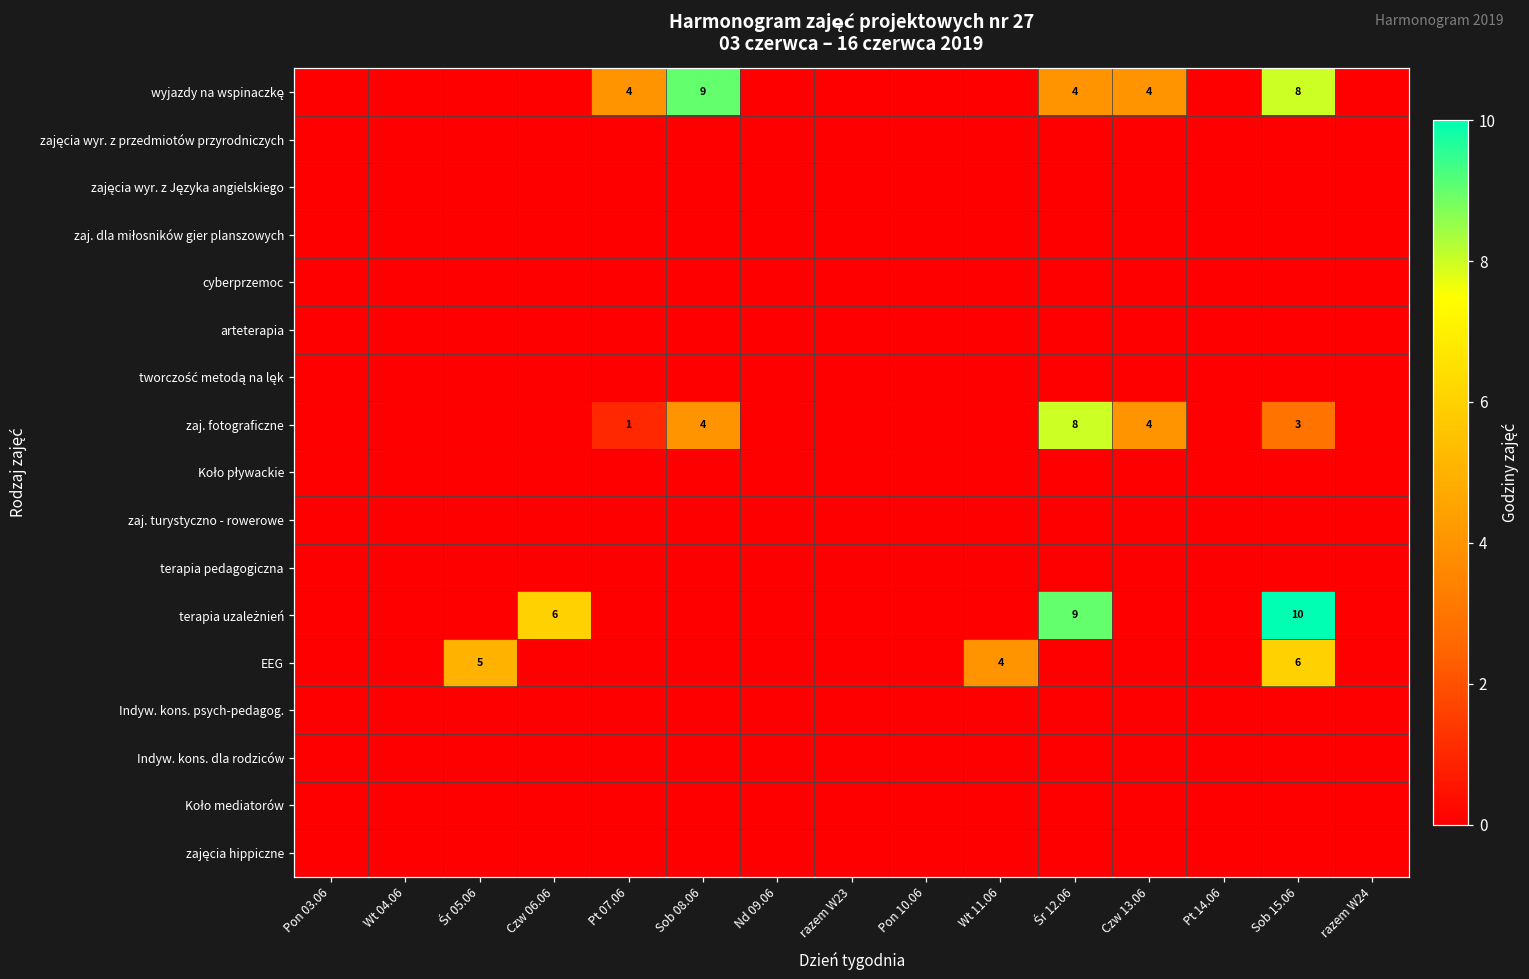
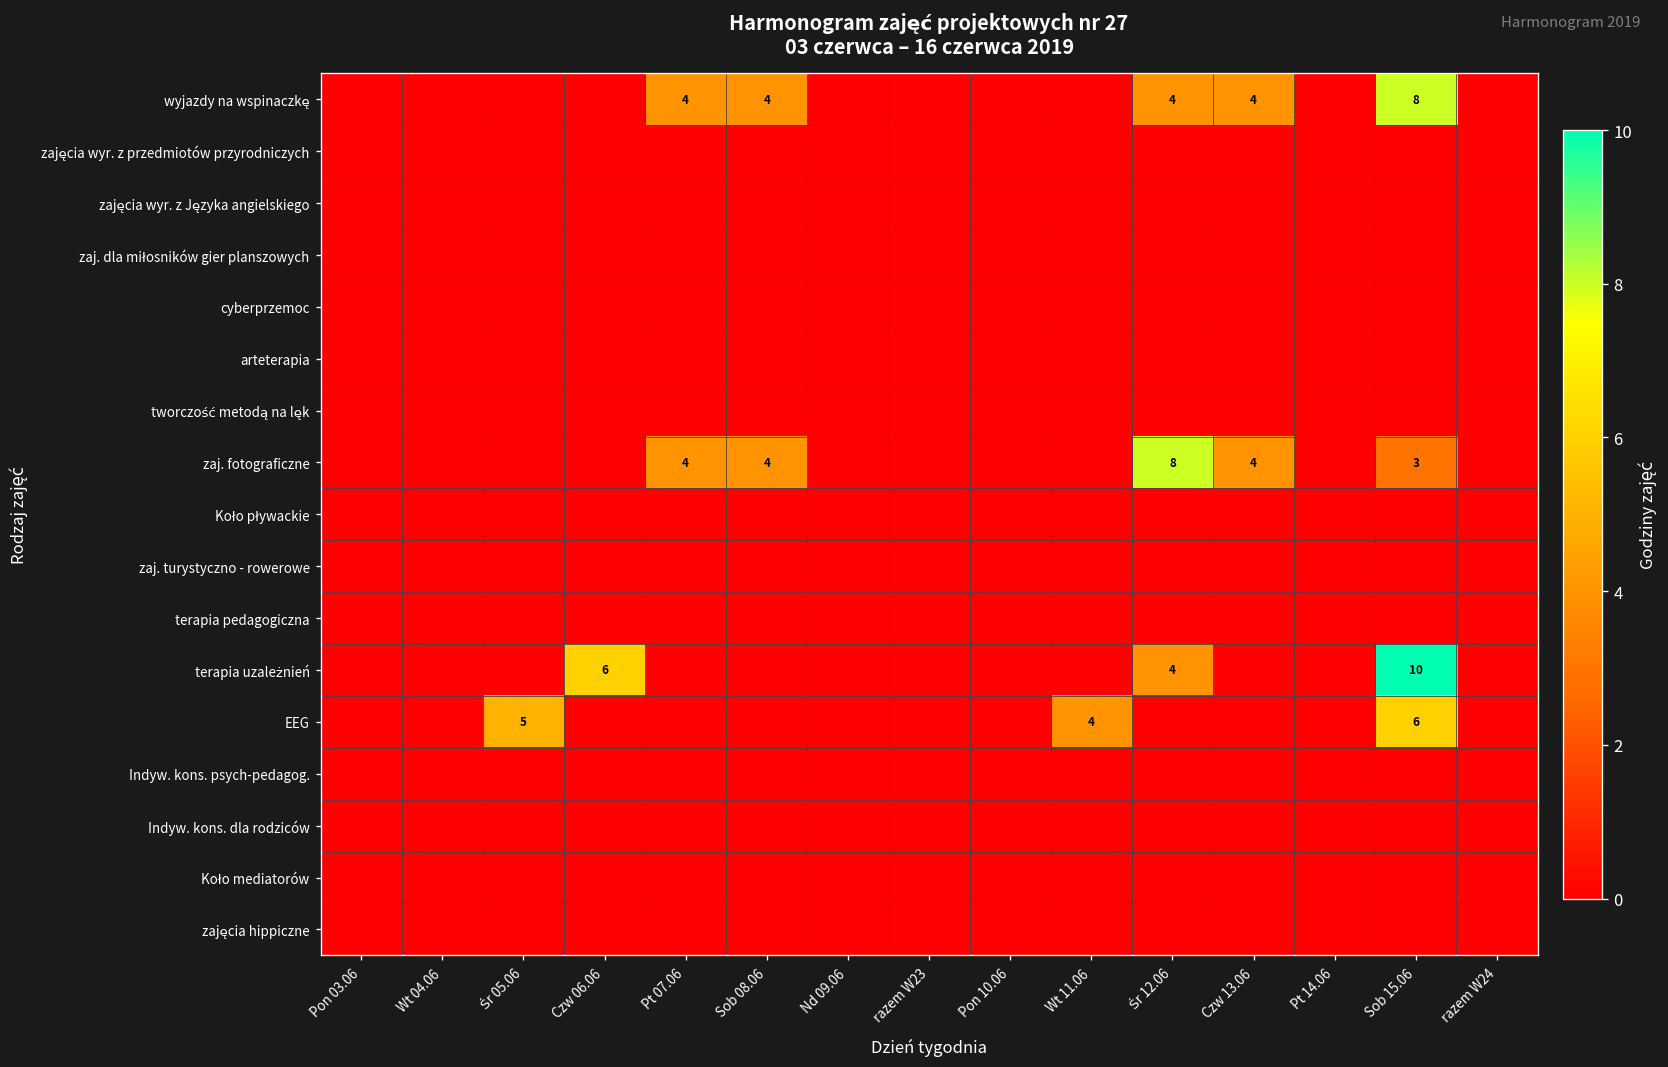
  {
    "wyjazdy na wspinaczkę": {
      "Pt 07.06": 4,
-     "Sob 08.06": 9,
+     "Sob 08.06": 4,
      "Śr 12.06": 4,
      "Czw 13.06": 4,
      "Sob 15.06": 8
    },
    "zaj. fotograficzne": {
-     "Pt 07.06": 1,
+     "Pt 07.06": 4,
      "Sob 08.06": 4,
      "Śr 12.06": 8,
      "Czw 13.06": 4,
      "Sob 15.06": 3
    },
    "terapia uzależnień": {
      "Czw 06.06": 6,
-     "Śr 12.06": 9,
+     "Śr 12.06": 4,
      "Sob 15.06": 10
    },
    "EEG": {
      "Śr 05.06": 5,
      "Wt 11.06": 4,
      "Sob 15.06": 6
    }
  }
